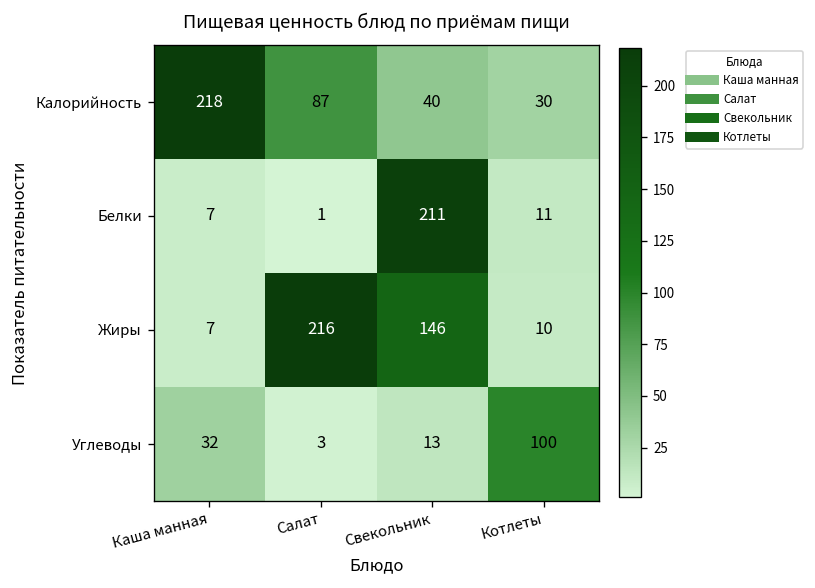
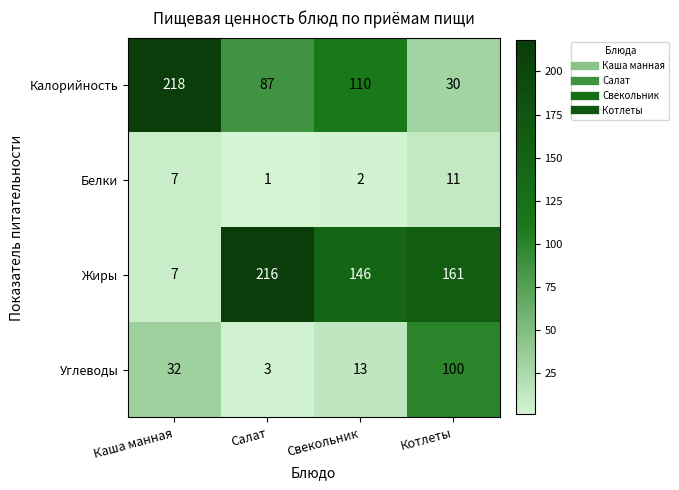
  {
    "Калорийность": {
      "Каша манная": 218,
      "Салат": 87,
-     "Свекольник": 40,
+     "Свекольник": 110,
      "Котлеты": 30
    },
    "Белки": {
      "Каша манная": 7,
      "Салат": 1,
-     "Свекольник": 211,
+     "Свекольник": 2,
      "Котлеты": 11
    },
    "Жиры": {
      "Каша манная": 7,
      "Салат": 216,
      "Свекольник": 146,
-     "Котлеты": 10
+     "Котлеты": 161
    },
    "Углеводы": {
      "Каша манная": 32,
      "Салат": 3,
      "Свекольник": 13,
      "Котлеты": 100
    }
  }
